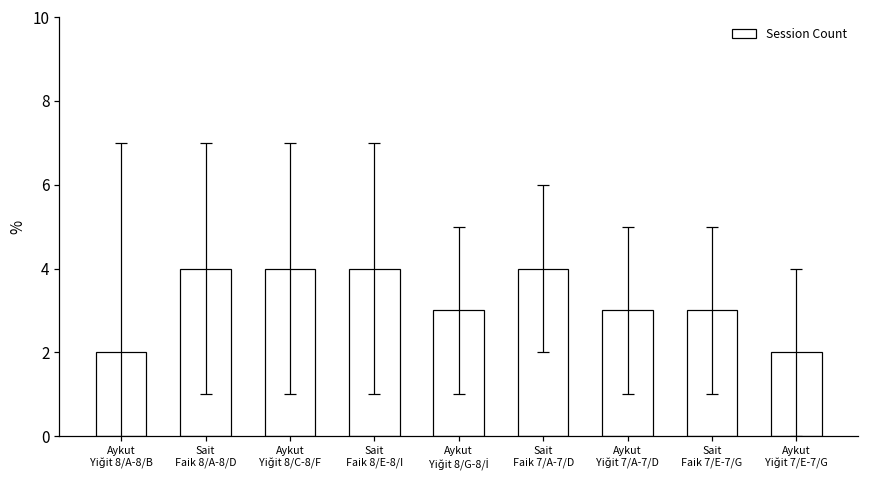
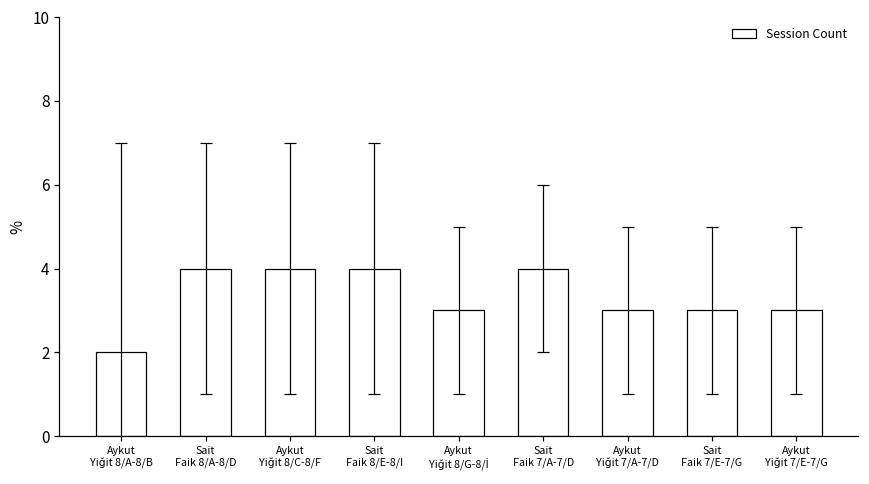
  {
    "Session Count": {
      "Aykut Yiğit 8/A-8/B": 2,
      "Sait Faik 8/A-8/D": 4,
      "Aykut Yiğit 8/C-8/F": 4,
      "Sait Faik 8/E-8/I": 4,
      "Aykut Yiğit 8/G-8/İ": 3,
      "Sait Faik 7/A-7/D": 4,
      "Aykut Yiğit 7/A-7/D": 3,
      "Sait Faik 7/E-7/G": 3,
-     "Aykut Yiğit 7/E-7/G": 2
+     "Aykut Yiğit 7/E-7/G": 3
    }
  }
